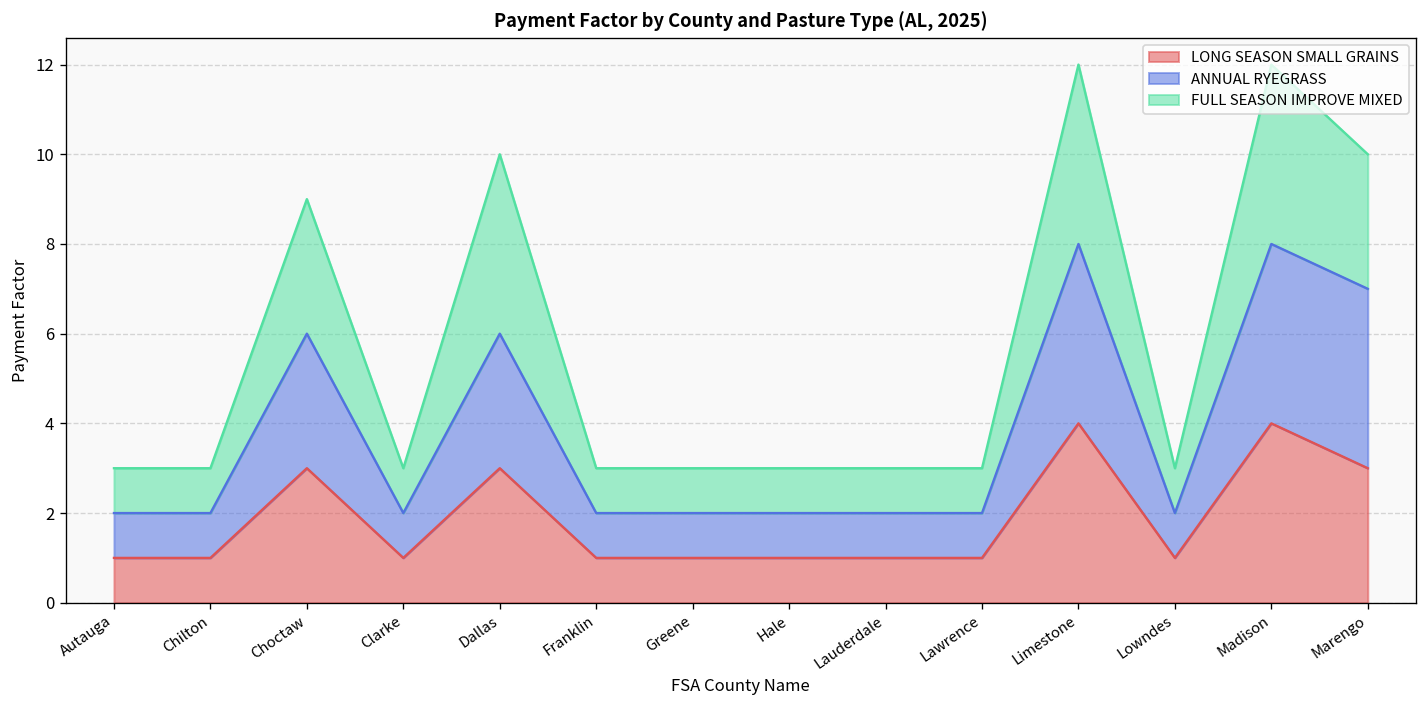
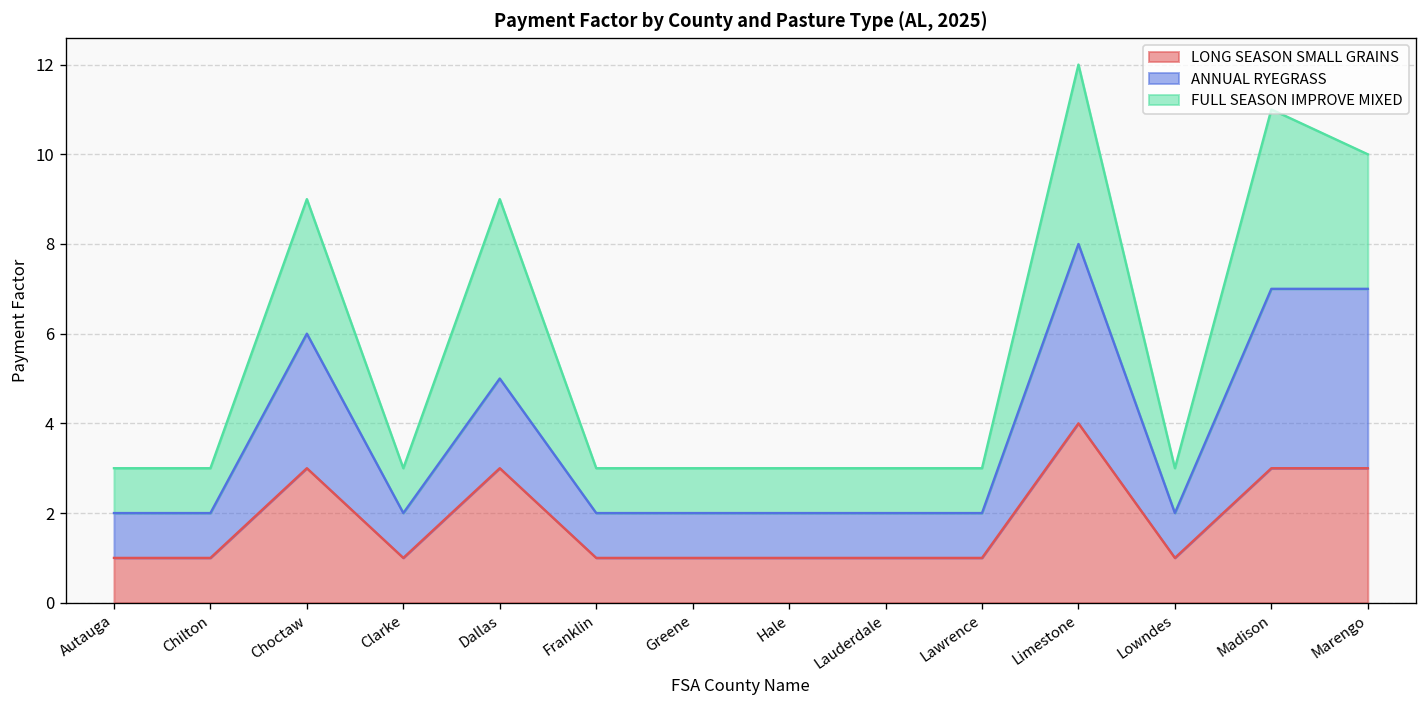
  {
    "LONG SEASON SMALL GRAINS": {
      "Autauga": 1,
      "Chilton": 1,
      "Choctaw": 3,
      "Clarke": 1,
      "Dallas": 3,
      "Franklin": 1,
      "Greene": 1,
      "Hale": 1,
      "Lauderdale": 1,
      "Lawrence": 1,
      "Limestone": 4,
      "Lowndes": 1,
-     "Madison": 4,
+     "Madison": 3,
      "Marengo": 3
    },
    "ANNUAL RYEGRASS": {
      "Autauga": 1,
      "Chilton": 1,
      "Choctaw": 3,
      "Clarke": 1,
-     "Dallas": 3,
+     "Dallas": 2,
      "Franklin": 1,
      "Greene": 1,
      "Hale": 1,
      "Lauderdale": 1,
      "Lawrence": 1,
      "Limestone": 4,
      "Lowndes": 1,
      "Madison": 4,
      "Marengo": 4
    },
    "FULL SEASON IMPROVE MIXED": {
      "Autauga": 1,
      "Chilton": 1,
      "Choctaw": 3,
      "Clarke": 1,
      "Dallas": 4,
      "Franklin": 1,
      "Greene": 1,
      "Hale": 1,
      "Lauderdale": 1,
      "Lawrence": 1,
      "Limestone": 4,
      "Lowndes": 1,
      "Marengo": 3
    }
  }
